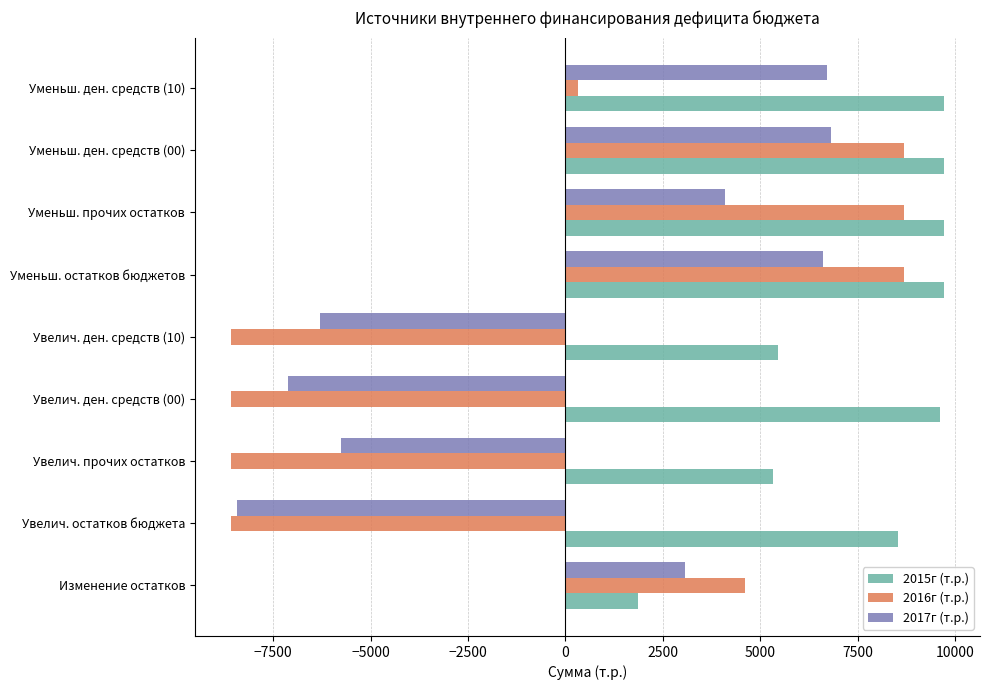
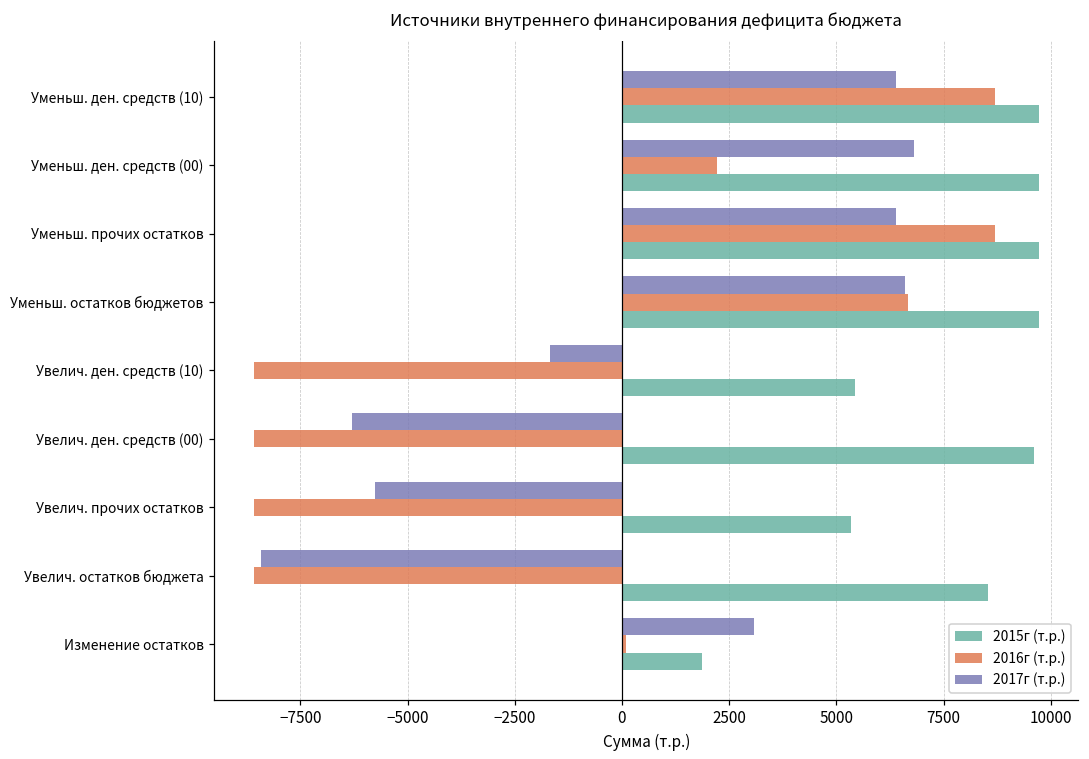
  {
    "2015г (т.р.)": {
      "Уменьш. ден. средств (10)": 9700,
      "Уменьш. ден. средств (00)": 9700,
      "Уменьш. прочих остатков": 9700,
      "Уменьш. остатков бюджетов": 9700,
      "Увелич. ден. средств (10)": 5400,
      "Увелич. ден. средств (00)": 9600,
      "Увелич. прочих остатков": 5300,
      "Увелич. остатков бюджета": 8500,
      "Изменение остатков": 1900
    },
    "2016г (т.р.)": {
-     "Уменьш. ден. средств (10)": 300,
-     "Уменьш. ден. средств (00)": 8700,
+     "Уменьш. ден. средств (10)": 8700,
+     "Уменьш. ден. средств (00)": 2200,
      "Уменьш. прочих остатков": 8700,
-     "Уменьш. остатков бюджетов": 8700,
+     "Уменьш. остатков бюджетов": 6700,
      "Увелич. ден. средств (10)": -8600,
      "Увелич. ден. средств (00)": -8600,
      "Увелич. прочих остатков": -8600,
      "Увелич. остатков бюджета": -8600,
-     "Изменение остатков": 4600
+     "Изменение остатков": 100
    },
    "2017г (т.р.)": {
-     "Уменьш. ден. средств (10)": 6700,
+     "Уменьш. ден. средств (10)": 6400,
      "Уменьш. ден. средств (00)": 6800,
-     "Уменьш. прочих остатков": 4100,
+     "Уменьш. прочих остатков": 6400,
      "Уменьш. остатков бюджетов": 6600,
-     "Увелич. ден. средств (10)": -6300,
-     "Увелич. ден. средств (00)": -7100,
+     "Увелич. ден. средств (10)": -1700,
+     "Увелич. ден. средств (00)": -6300,
      "Увелич. прочих остатков": -5800,
      "Увелич. остатков бюджета": -8400,
      "Изменение остатков": 3100
    }
  }
